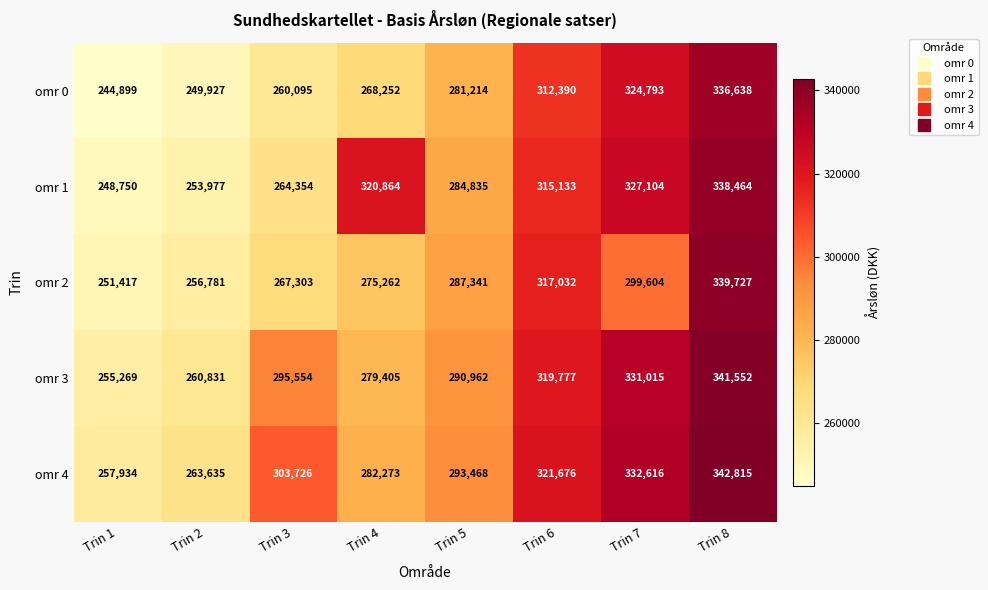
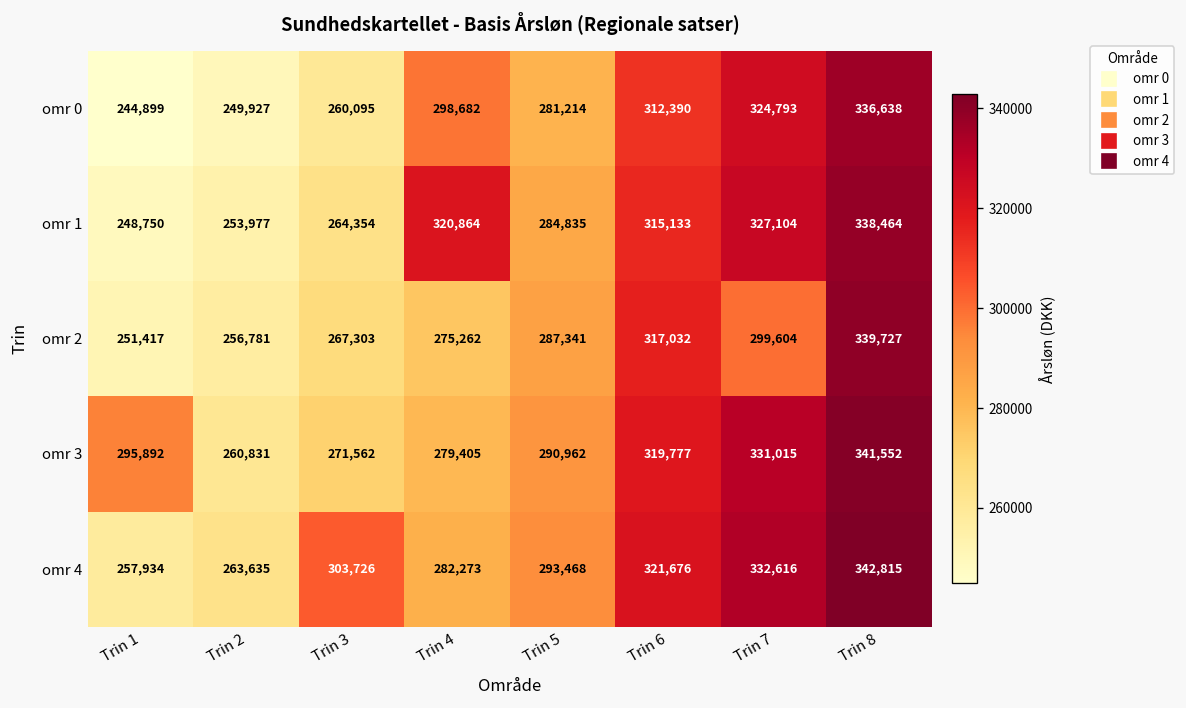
  {
    "omr 0": {
      "Trin 1": "244,899",
      "Trin 2": "249,927",
      "Trin 3": "260,095",
-     "Trin 4": "268,252",
+     "Trin 4": "298,682",
      "Trin 5": "281,214",
      "Trin 6": "312,390",
      "Trin 7": "324,793",
      "Trin 8": "336,638"
    },
    "omr 1": {
      "Trin 1": "248,750",
      "Trin 2": "253,977",
      "Trin 3": "264,354",
      "Trin 4": "320,864",
      "Trin 5": "284,835",
      "Trin 6": "315,133",
      "Trin 7": "327,104",
      "Trin 8": "338,464"
    },
    "omr 2": {
      "Trin 1": "251,417",
      "Trin 2": "256,781",
      "Trin 3": "267,303",
      "Trin 4": "275,262",
      "Trin 5": "287,341",
      "Trin 6": "317,032",
      "Trin 7": "299,604",
      "Trin 8": "339,727"
    },
    "omr 3": {
-     "Trin 1": "255,269",
+     "Trin 1": "295,892",
      "Trin 2": "260,831",
-     "Trin 3": "295,554",
+     "Trin 3": "271,562",
      "Trin 4": "279,405",
      "Trin 5": "290,962",
      "Trin 6": "319,777",
      "Trin 7": "331,015",
      "Trin 8": "341,552"
    },
    "omr 4": {
      "Trin 1": "257,934",
      "Trin 2": "263,635",
      "Trin 3": "303,726",
      "Trin 4": "282,273",
      "Trin 5": "293,468",
      "Trin 6": "321,676",
      "Trin 7": "332,616",
      "Trin 8": "342,815"
    }
  }
